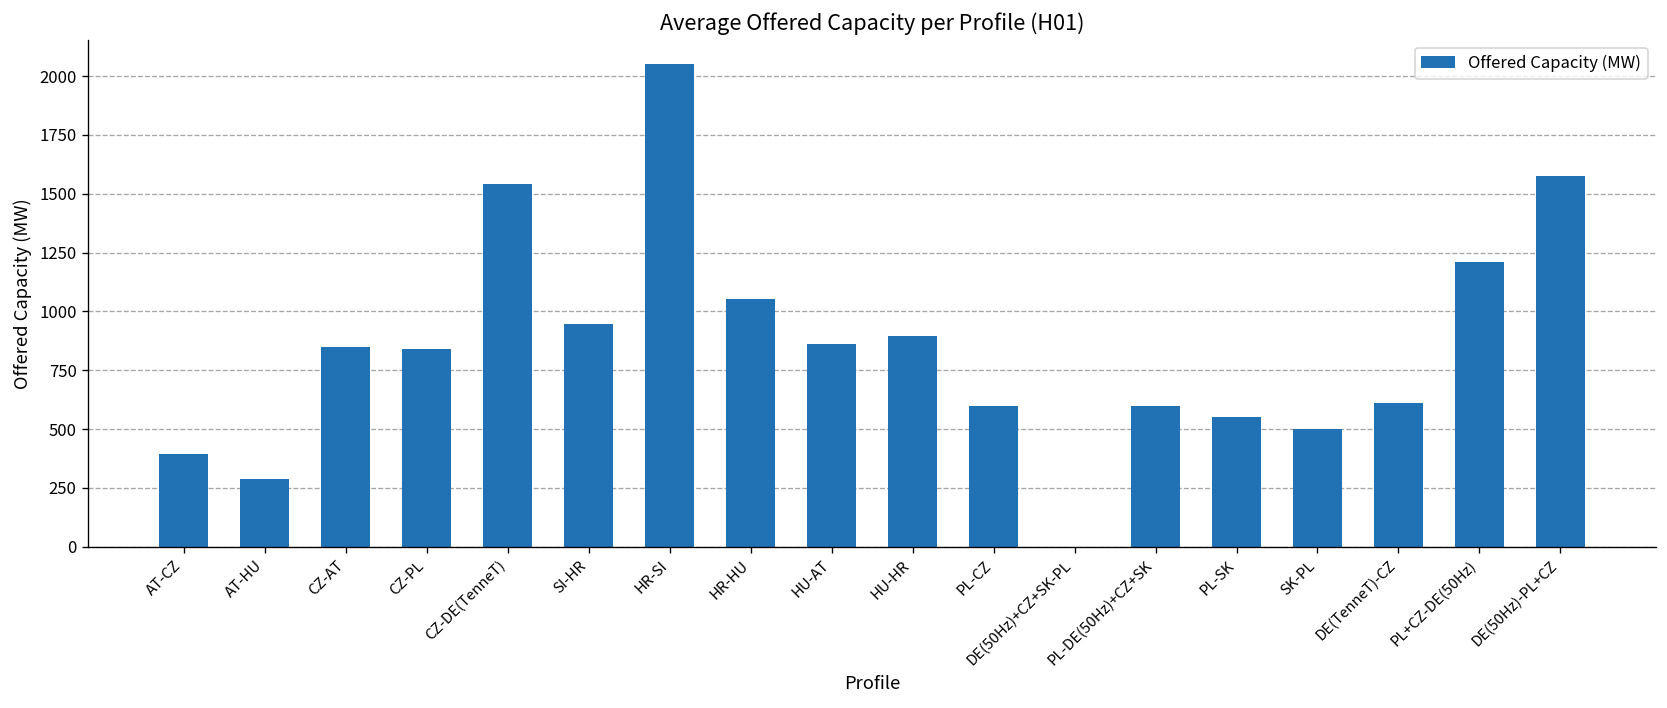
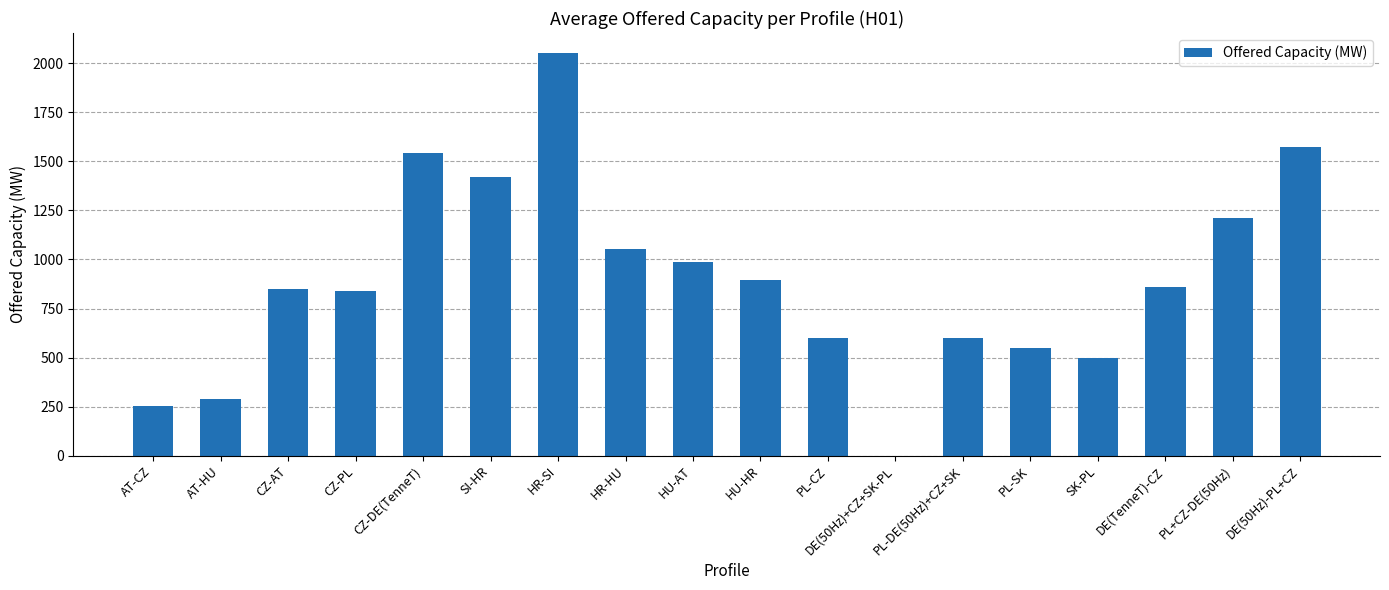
  {
-   "AT-CZ": 390,
+   "AT-CZ": 250,
    "AT-HU": 290,
    "CZ-AT": 850,
    "CZ-PL": 840,
    "CZ-DE(TenneT)": 1540,
-   "SI-HR": 950,
+   "SI-HR": 1420,
    "HR-SI": 2050,
    "HR-HU": 1050,
-   "HU-AT": 860,
+   "HU-AT": 990,
    "HU-HR": 900,
    "PL-CZ": 600,
    "DE(50Hz)+CZ+SK-PL": 0,
    "PL-DE(50Hz)+CZ+SK": 600,
    "PL-SK": 550,
    "SK-PL": 500,
-   "DE(TenneT)-CZ": 610,
+   "DE(TenneT)-CZ": 860,
    "PL+CZ-DE(50Hz)": 1210,
    "DE(50Hz)-PL+CZ": 1580
  }
